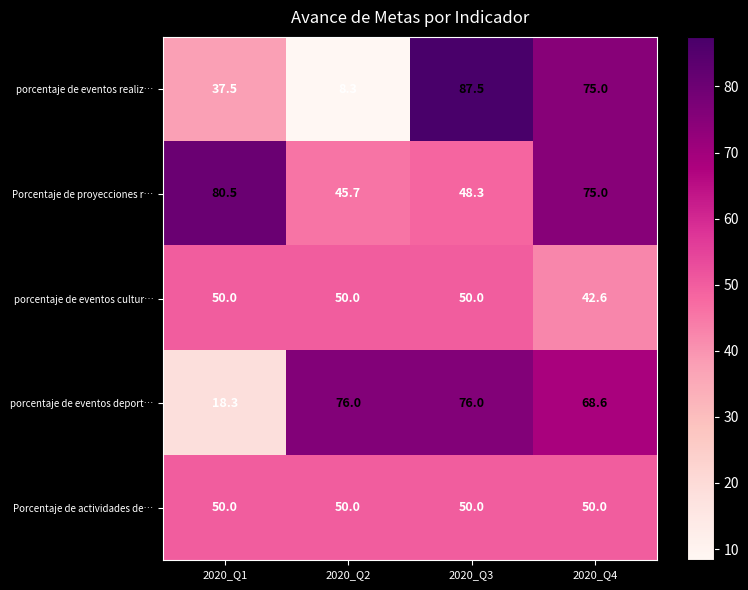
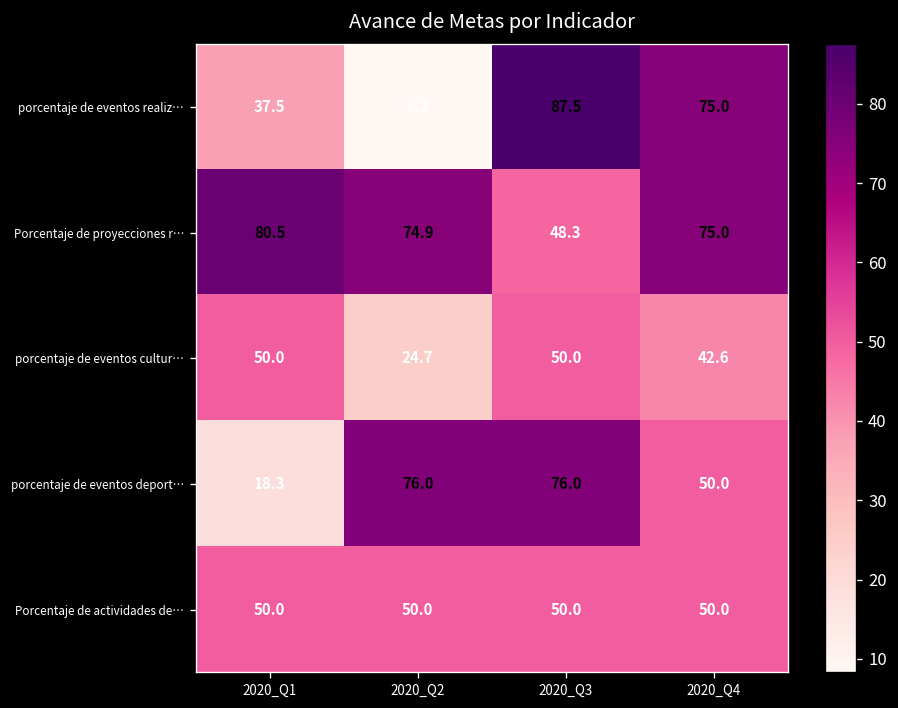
  {
    "porcentaje de eventos realiz…": {
      "2020_Q1": 37.5,
      "2020_Q3": 87.5,
      "2020_Q4": 75.0
    },
    "Porcentaje de proyecciones r…": {
      "2020_Q1": 80.5,
-     "2020_Q2": 45.7,
+     "2020_Q2": 74.9,
      "2020_Q3": 48.3,
      "2020_Q4": 75.0
    },
    "porcentaje de eventos cultur…": {
      "2020_Q1": 50.0,
-     "2020_Q2": 50.0,
+     "2020_Q2": 24.7,
      "2020_Q3": 50.0,
      "2020_Q4": 42.6
    },
    "porcentaje de eventos deport…": {
      "2020_Q2": 76.0,
      "2020_Q3": 76.0,
-     "2020_Q4": 68.6
+     "2020_Q4": 50.0
    },
    "Porcentaje de actividades de…": {
      "2020_Q1": 50.0,
      "2020_Q2": 50.0,
      "2020_Q3": 50.0,
      "2020_Q4": 50.0
    }
  }
